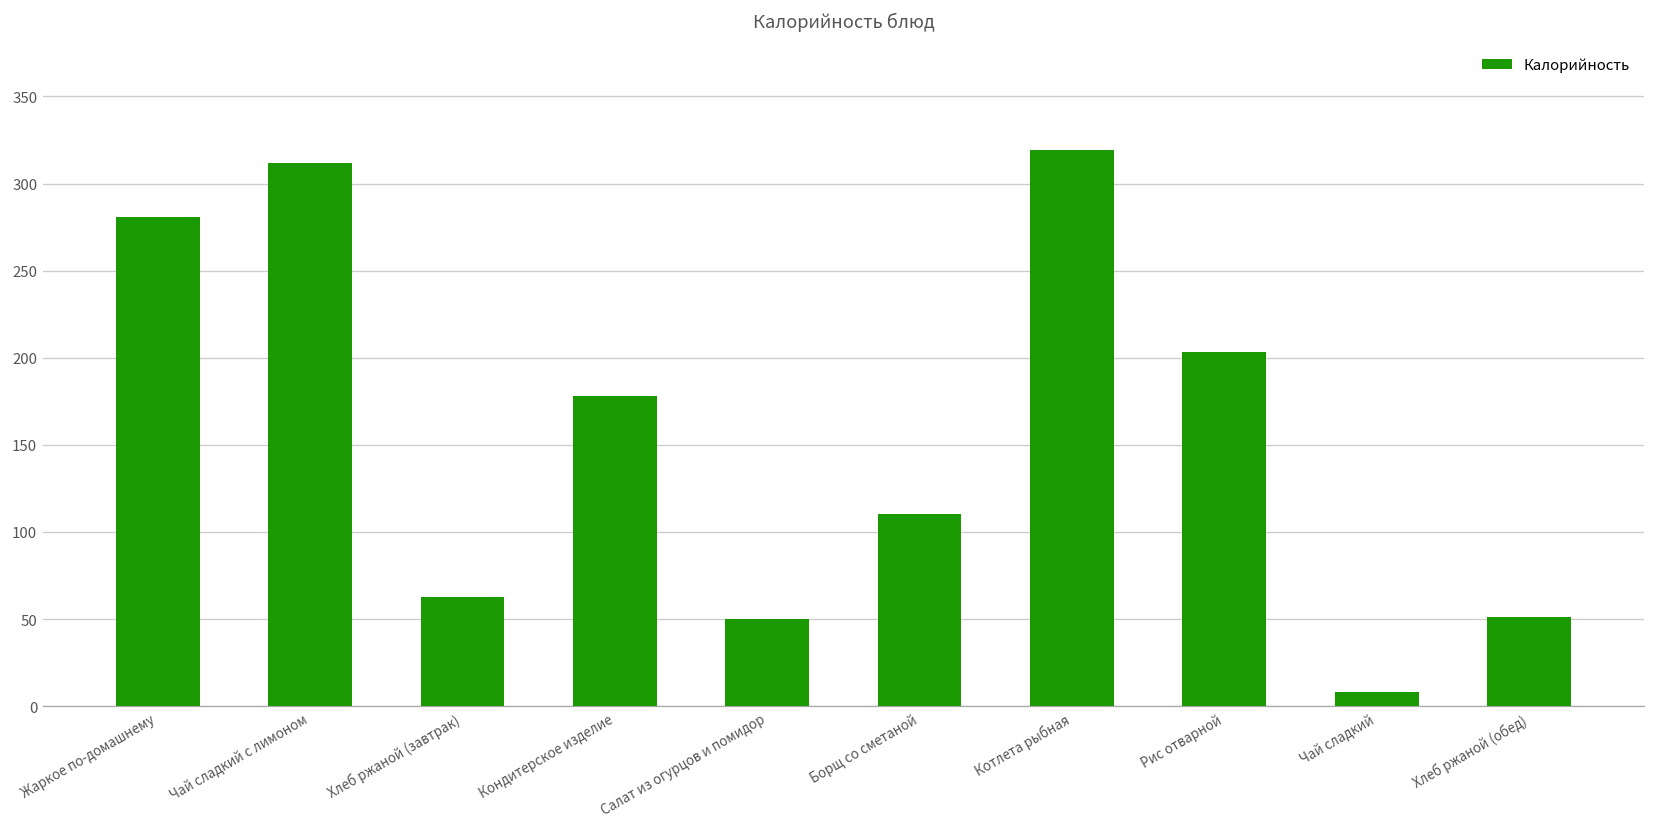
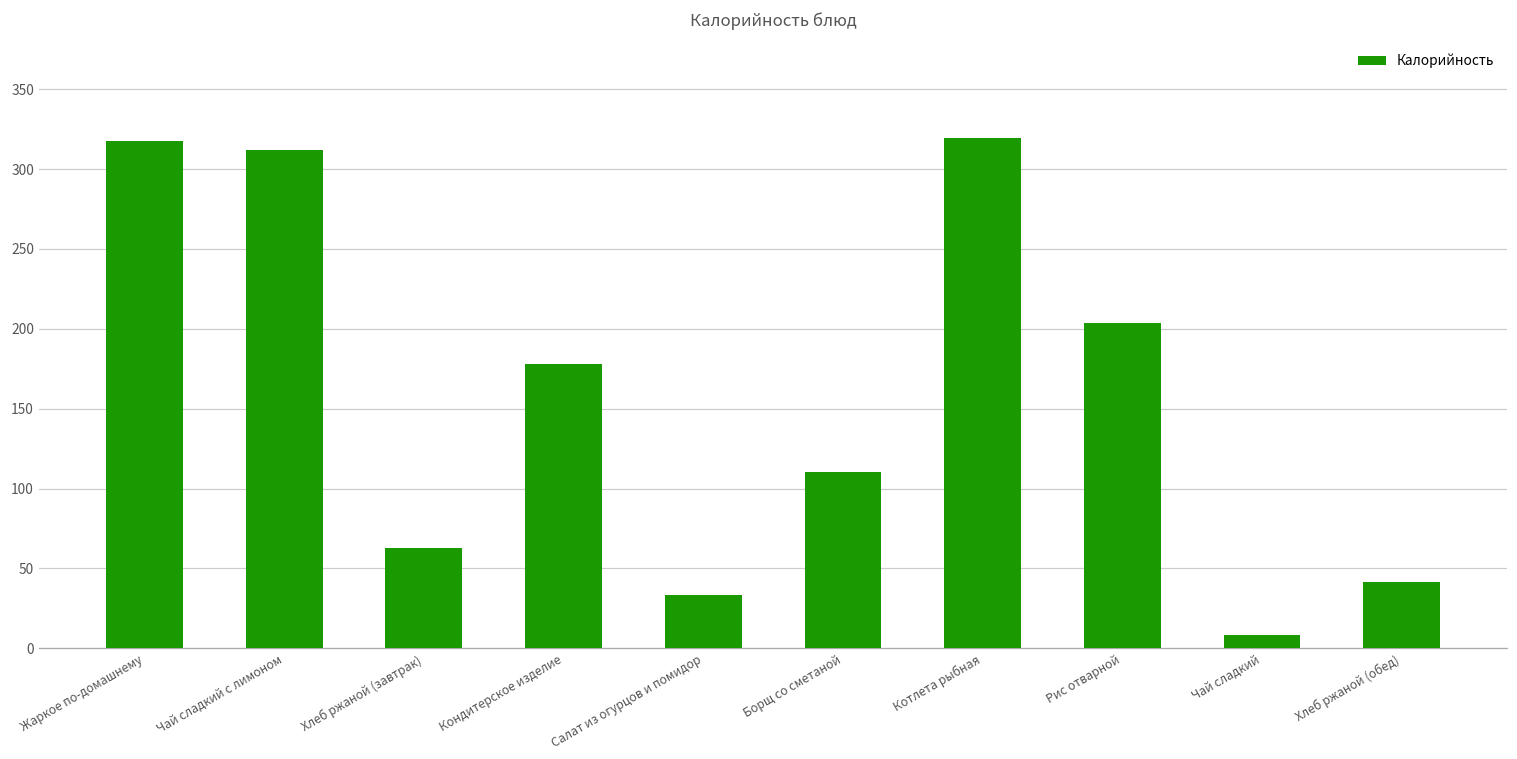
  {
-   "Жаркое по-домашнему": 281,
+   "Жаркое по-домашнему": 318,
    "Чай сладкий с лимоном": 312,
    "Хлеб ржаной (завтрак)": 63,
    "Кондитерское изделие": 178,
-   "Салат из огурцов и помидор": 50,
+   "Салат из огурцов и помидор": 33,
    "Борщ со сметаной": 110,
    "Котлета рыбная": 319,
    "Рис отварной": 204,
    "Чай сладкий": 8,
-   "Хлеб ржаной (обед)": 51
+   "Хлеб ржаной (обед)": 41
  }
